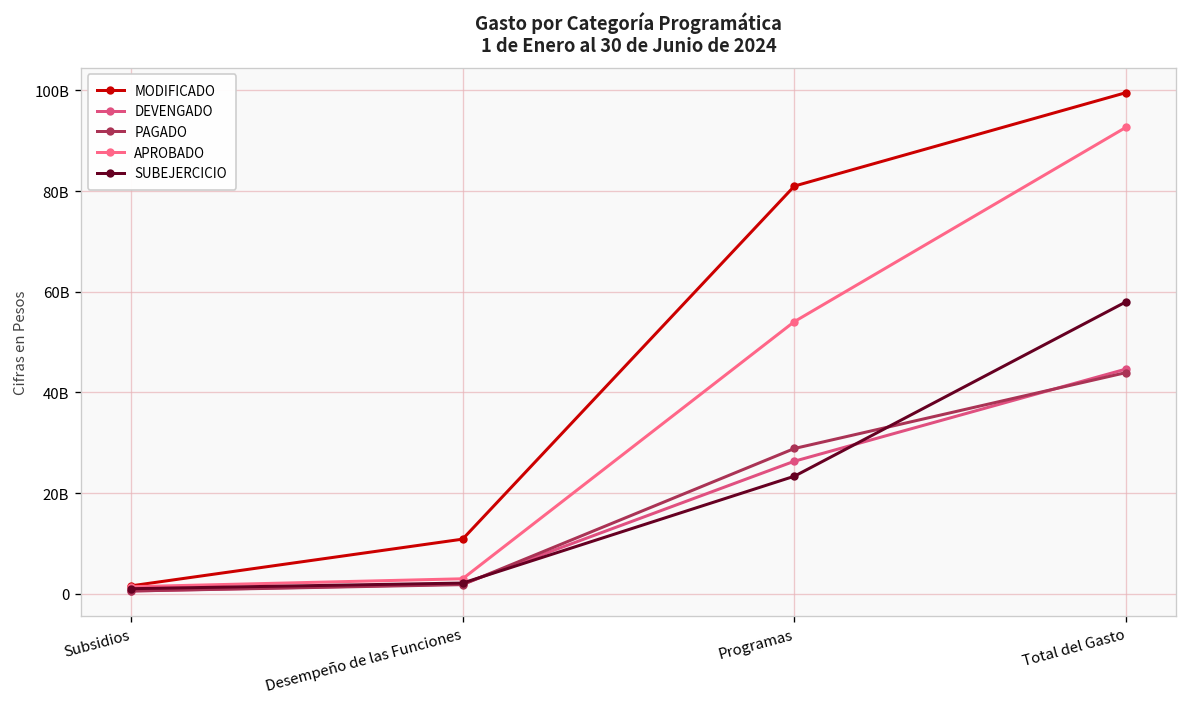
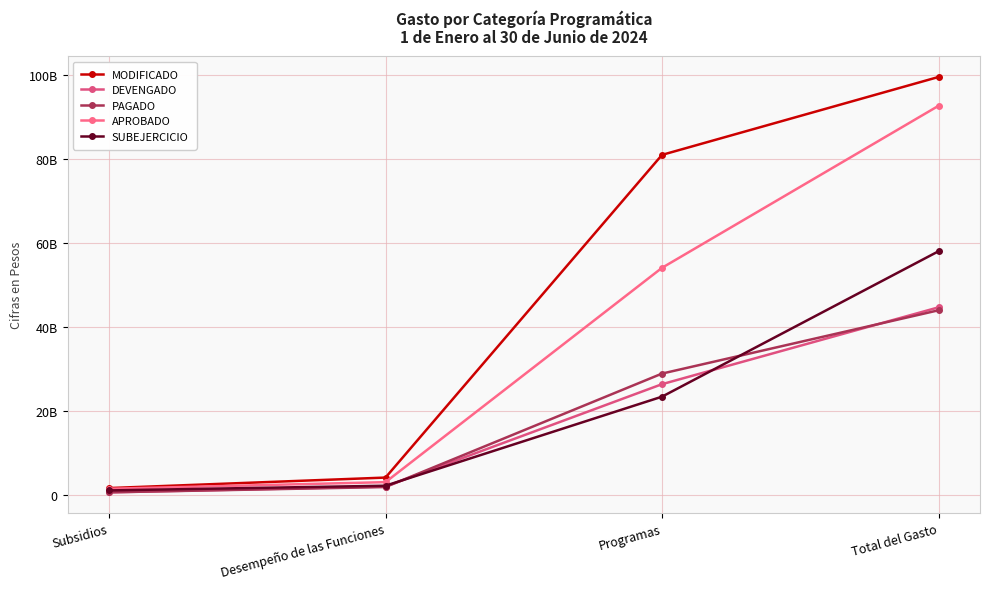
  {
    "MODIFICADO": {
-     "Desempeño de las Funciones": 11000000000,
+     "Desempeño de las Funciones": 4000000000,
      "Programas": 81000000000,
      "Total del Gasto": 100000000000
    },
    "PAGADO": {
      "Programas": 29000000000,
      "Total del Gasto": 44000000000
    },
    "SUBEJERCICIO": {
      "Programas": 23000000000,
      "Total del Gasto": 58000000000
    }
  }
